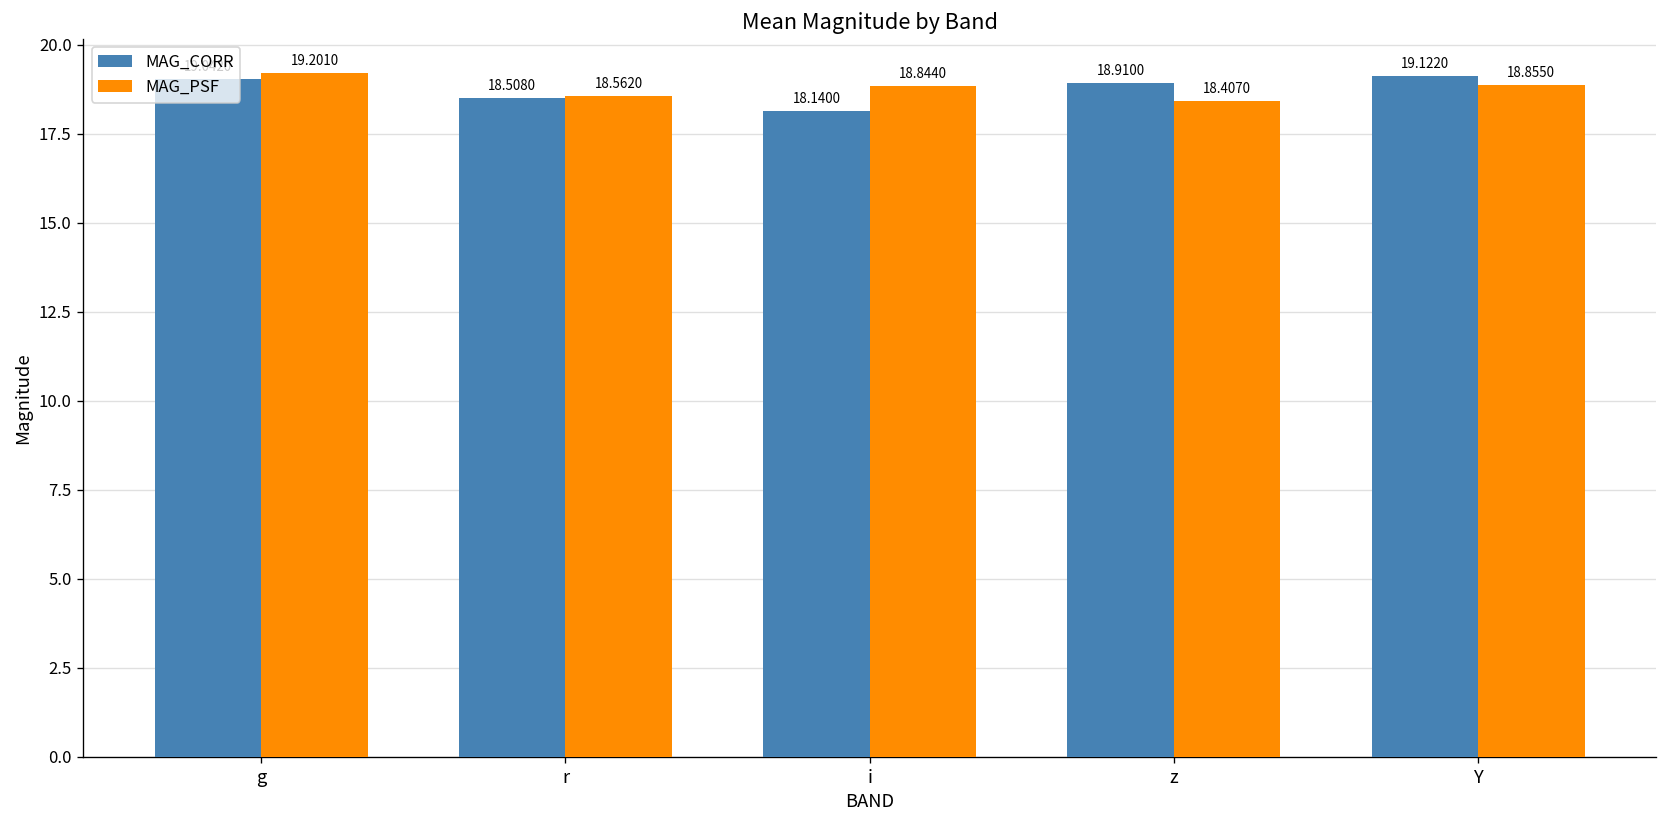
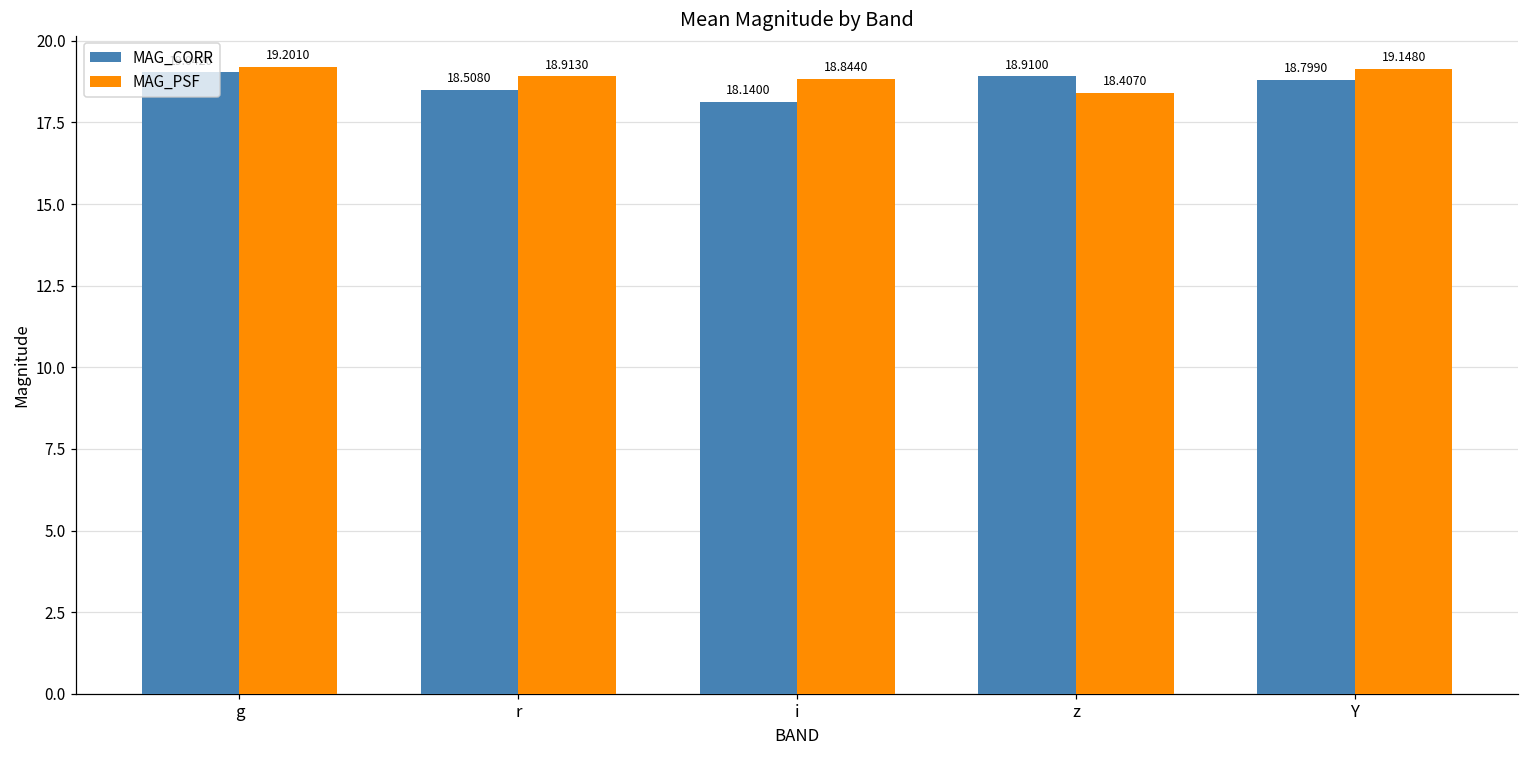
  {
    "MAG_CORR": {
      "r": 18.5080,
      "i": 18.1400,
      "z": 18.9100,
-     "Y": 19.1220
+     "Y": 18.7990
    },
    "MAG_PSF": {
      "g": 19.2010,
-     "r": 18.5620,
+     "r": 18.9130,
      "i": 18.8440,
      "z": 18.4070,
-     "Y": 18.8550
+     "Y": 19.1480
    }
  }
